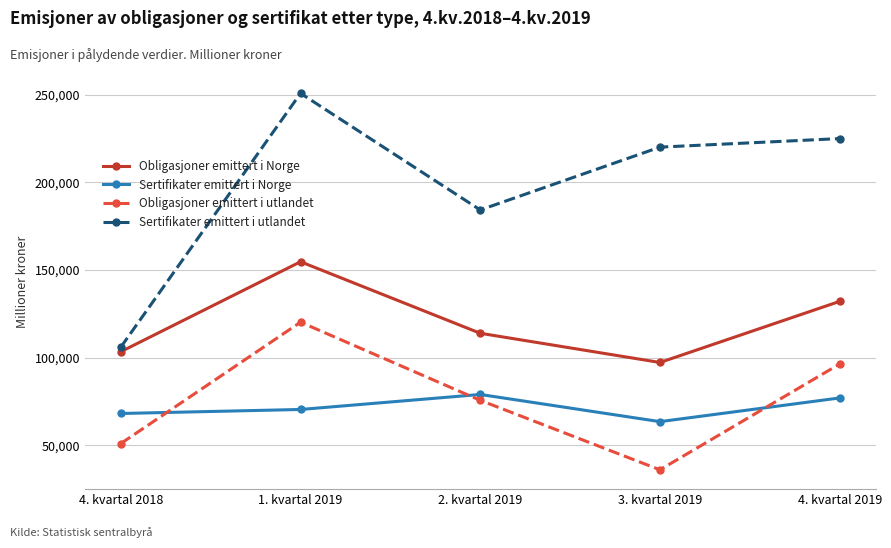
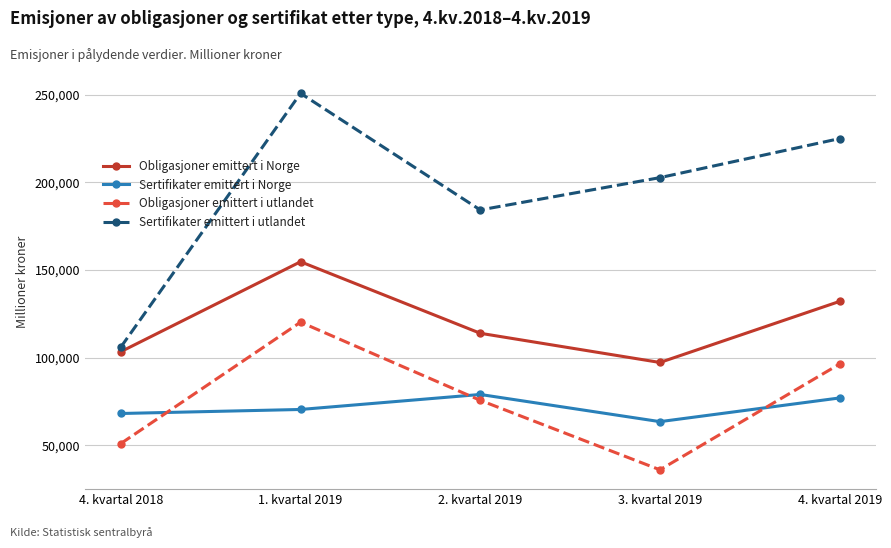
  {
    "Sertifikater emittert i Norge": {
      "4. kvartal 2018": "68,000",
      "1. kvartal 2019": "70,000",
      "2. kvartal 2019": "79,000",
      "3. kvartal 2019": "64,000",
      "4. kvartal 2019": "77,000"
    },
    "Sertifikater emittert i utlandet": {
      "4. kvartal 2018": "106,000",
      "1. kvartal 2019": "251,000",
      "2. kvartal 2019": "184,000",
-     "3. kvartal 2019": "220,000",
+     "3. kvartal 2019": "203,000",
      "4. kvartal 2019": "225,000"
    }
  }
